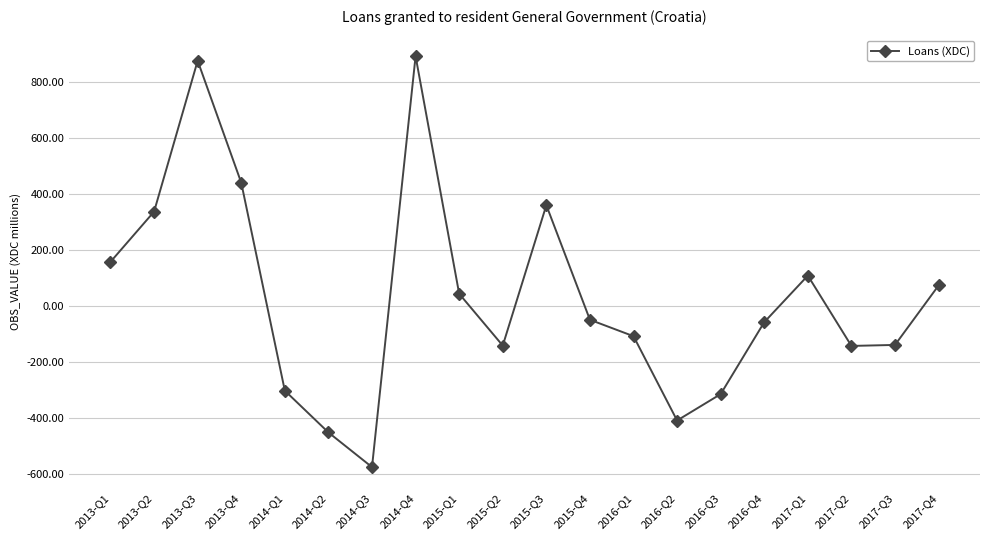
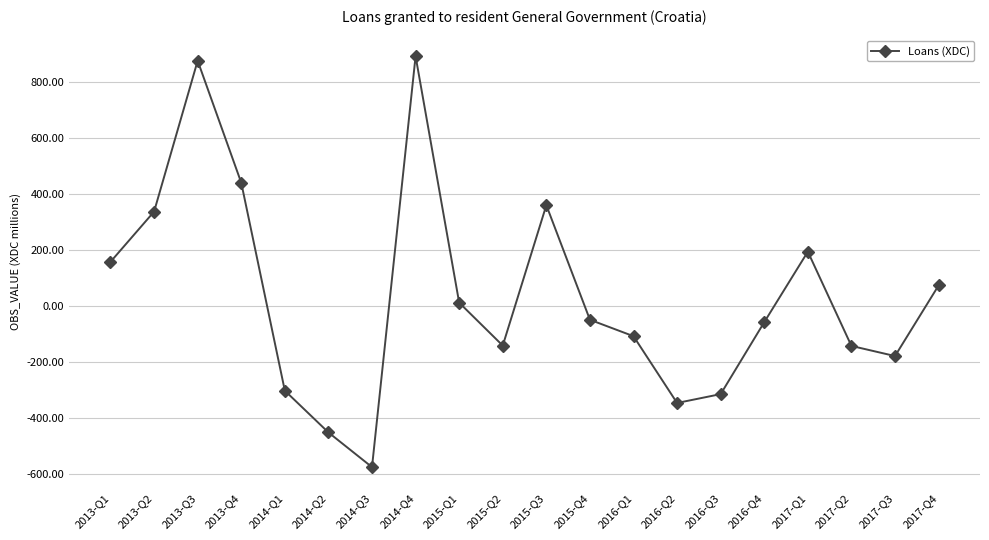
  {
    "2013-Q1": 160,
    "2013-Q2": 340,
    "2013-Q3": 880,
    "2013-Q4": 440,
    "2014-Q1": -300,
    "2014-Q2": -450,
    "2014-Q3": -570,
    "2014-Q4": 890,
-   "2015-Q1": 50,
+   "2015-Q1": 10,
    "2015-Q2": -140,
    "2015-Q3": 360,
    "2015-Q4": -50,
    "2016-Q1": -110,
-   "2016-Q2": -410,
+   "2016-Q2": -350,
    "2016-Q3": -310,
    "2016-Q4": -60,
-   "2017-Q1": 110,
+   "2017-Q1": 200,
    "2017-Q2": -140,
-   "2017-Q3": -140,
+   "2017-Q3": -180,
    "2017-Q4": 70
  }
